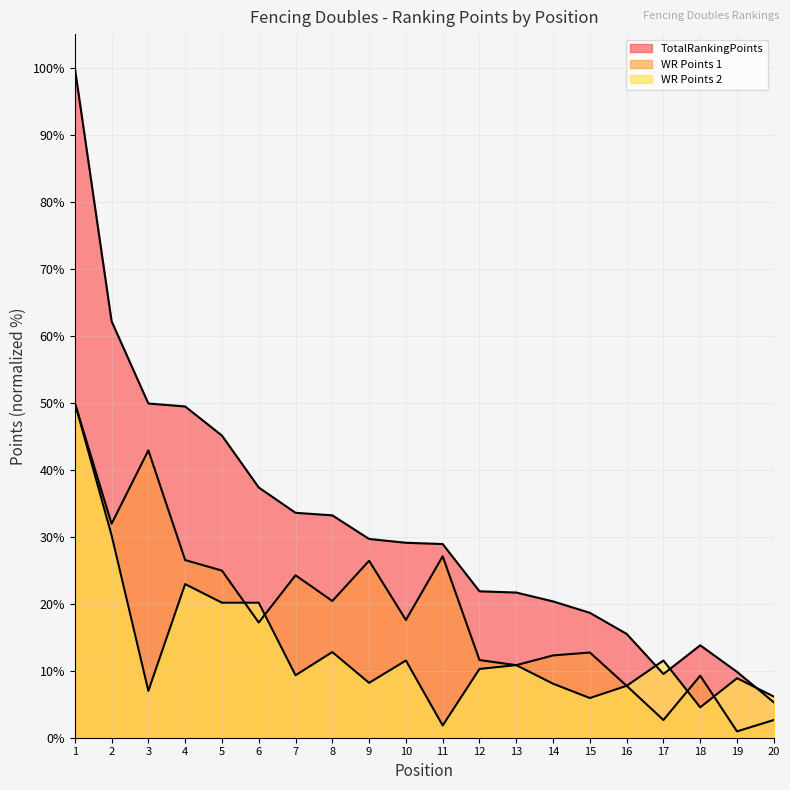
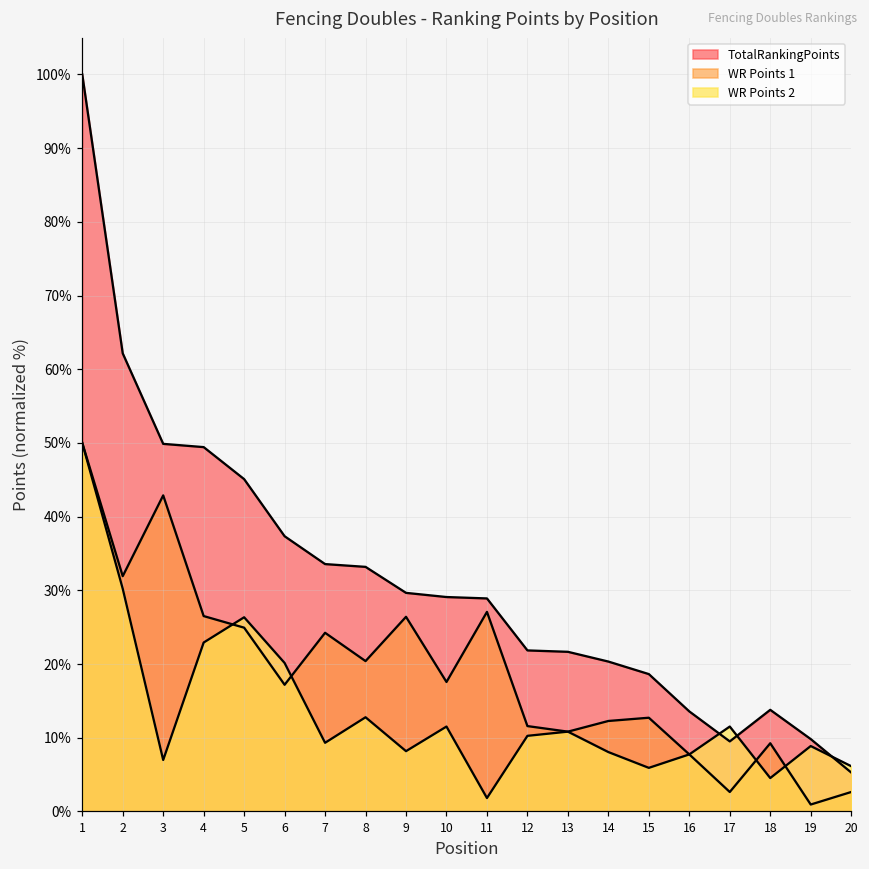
  {
    "TotalRankingPoints": {
      "1": "100%",
      "2": "62%",
      "3": "50%",
      "4": "49%",
      "5": "45%",
      "6": "37%",
      "7": "34%",
      "8": "33%",
      "9": "30%",
      "10": "29%",
      "11": "29%",
      "12": "22%",
      "13": "22%",
      "14": "20%",
      "15": "19%",
-     "16": "15%",
+     "16": "14%",
      "17": "10%",
      "18": "14%",
      "19": "10%",
      "20": "5%"
    },
    "WR Points 1": {
      "2": "32%",
      "3": "43%",
      "4": "27%",
      "5": "25%",
      "6": "17%",
      "7": "24%",
      "8": "20%",
      "9": "26%",
      "10": "18%",
      "11": "27%",
      "12": "12%",
      "14": "12%",
      "15": "13%",
      "17": "3%",
      "18": "9%",
      "19": "1%",
      "20": "3%"
    },
    "WR Points 2": {
      "2": "30%",
      "3": "7%",
      "4": "23%",
-     "5": "20%",
+     "5": "26%",
      "6": "20%",
      "7": "9%",
      "8": "13%",
      "9": "8%",
      "10": "12%",
      "11": "2%",
      "12": "10%",
      "14": "8%",
      "15": "6%",
      "17": "12%",
      "18": "5%",
      "19": "9%",
      "20": "6%"
    }
  }
